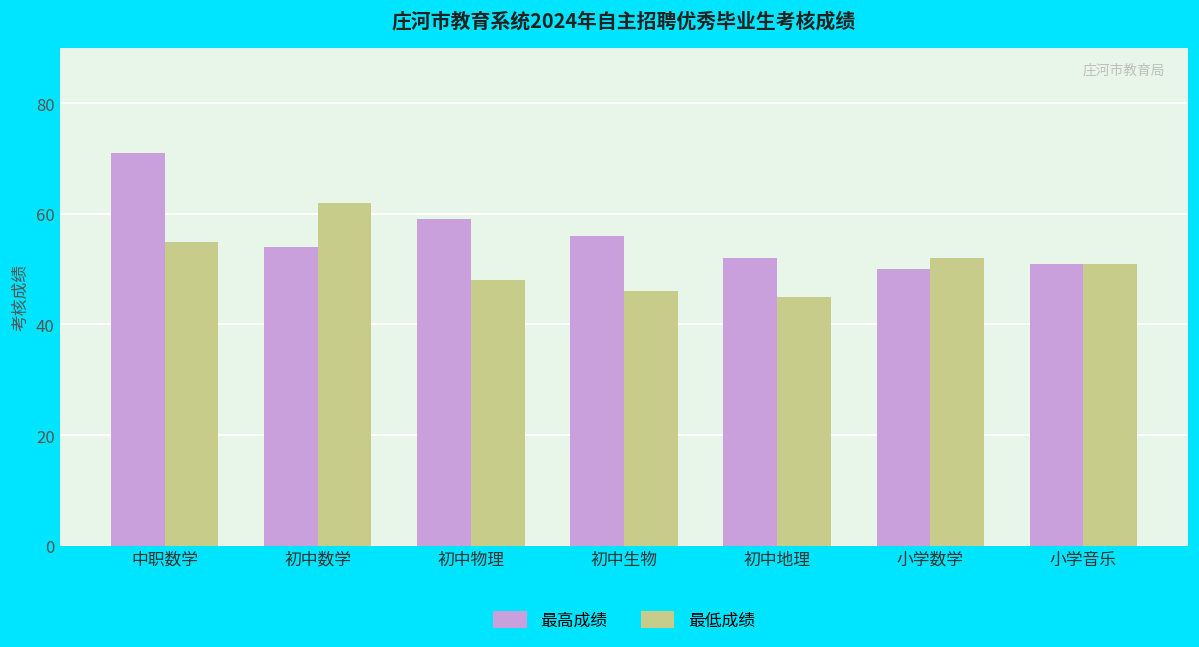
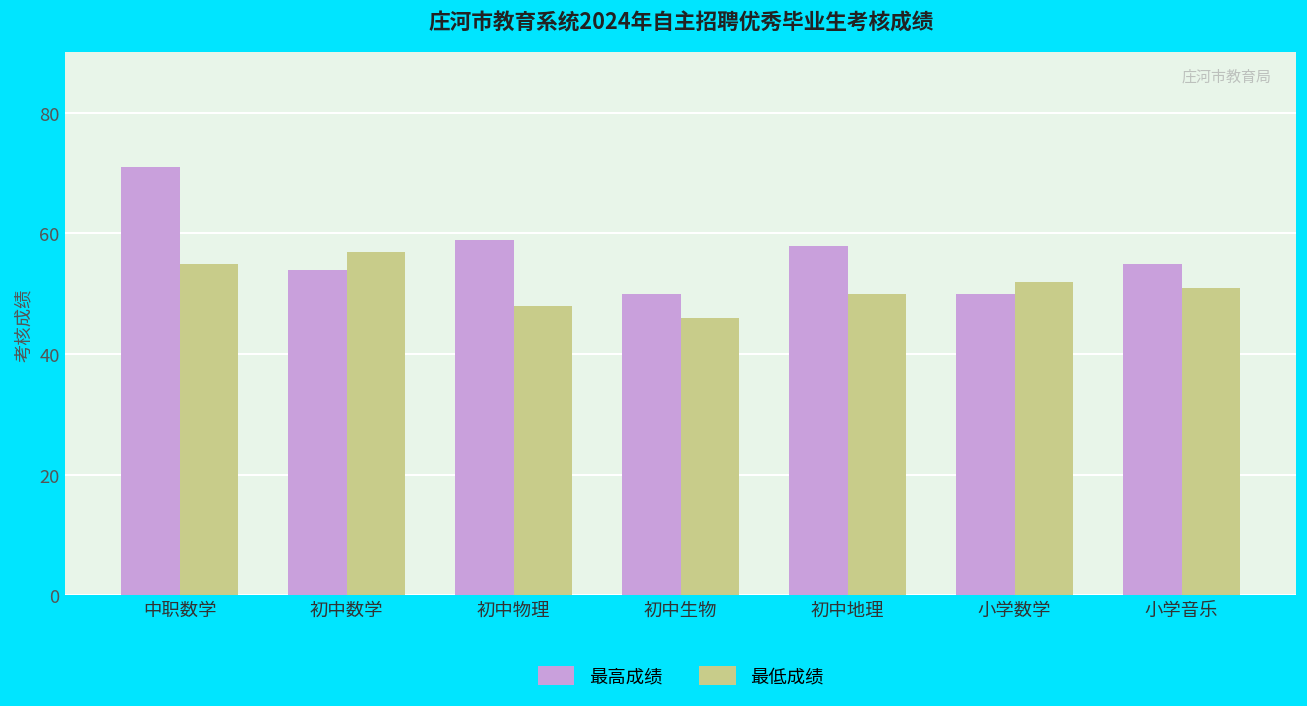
  {
    "最高成绩": {
      "中职数学": 71,
      "初中数学": 54,
      "初中物理": 59,
-     "初中生物": 56,
-     "初中地理": 52,
+     "初中生物": 50,
+     "初中地理": 58,
      "小学数学": 50,
-     "小学音乐": 51
+     "小学音乐": 55
    },
    "最低成绩": {
      "中职数学": 55,
-     "初中数学": 62,
+     "初中数学": 57,
      "初中物理": 48,
      "初中生物": 46,
-     "初中地理": 45,
+     "初中地理": 50,
      "小学数学": 52,
      "小学音乐": 51
    }
  }
